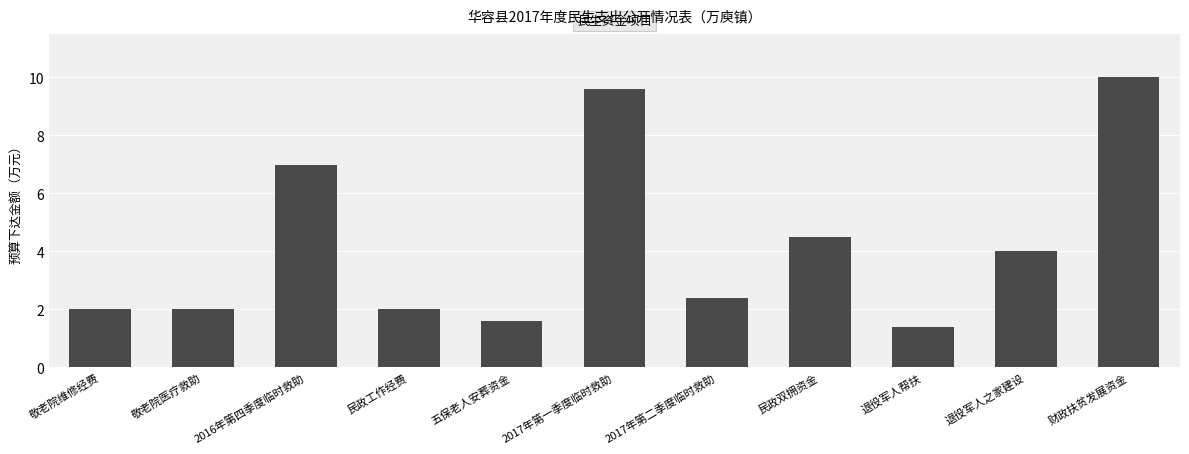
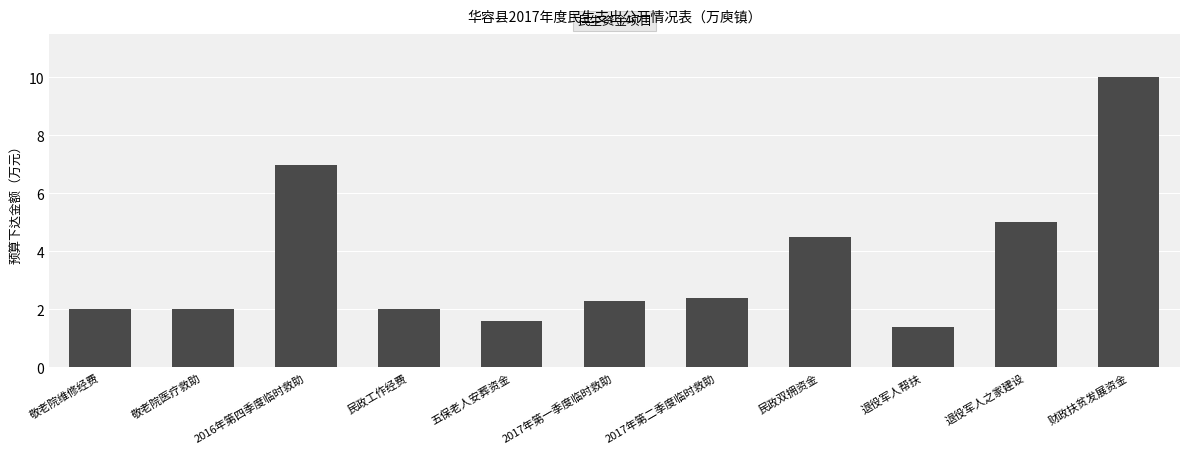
  {
    "敬老院维修经费": 2.0,
    "敬老院医疗救助": 2.0,
    "2016年第四季度临时救助": 7.0,
    "民政工作经费": 2.0,
    "五保老人安葬资金": 1.6,
-   "2017年第一季度临时救助": 9.6,
+   "2017年第一季度临时救助": 2.3,
    "2017年第二季度临时救助": 2.4,
    "民政双拥资金": 4.5,
    "退役军人帮扶": 1.4,
-   "退役军人之家建设": 4,
+   "退役军人之家建设": 5,
    "财政扶贫发展资金": 10.0
  }
